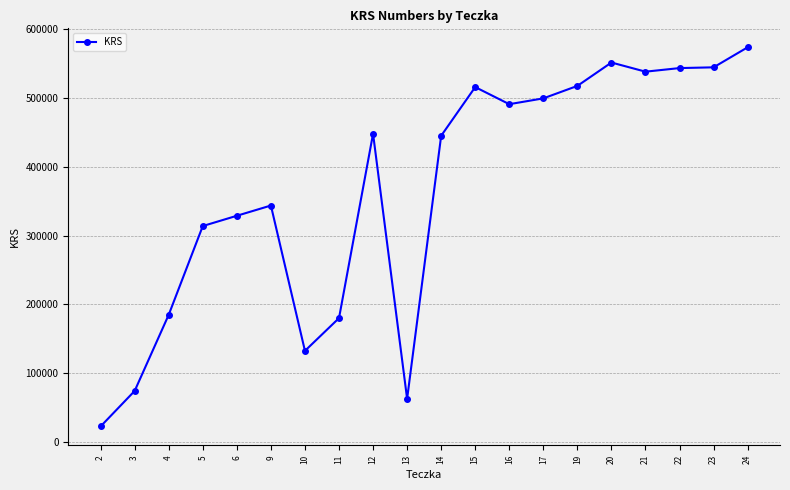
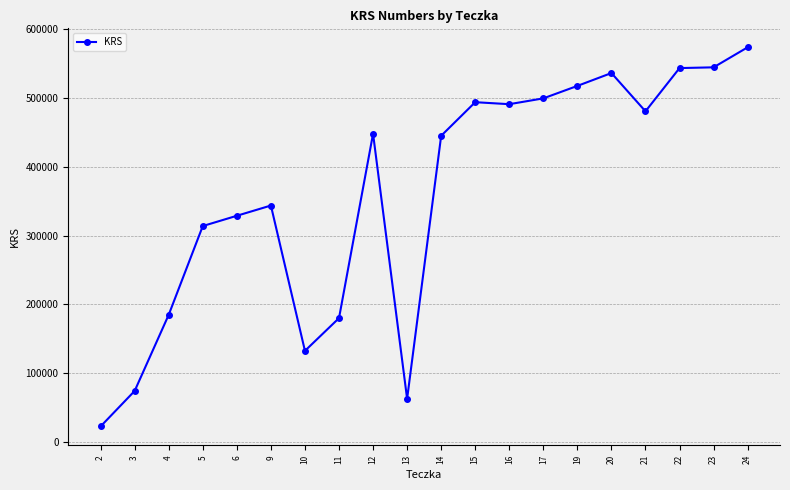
  {
    "2": 20000,
    "3": 70000,
    "4": 180000,
    "5": 310000,
    "6": 330000,
    "9": 340000,
    "10": 130000,
    "11": 180000,
    "12": 450000,
    "13": 60000,
    "14": 450000,
-   "15": 520000,
+   "15": 490000,
    "16": 490000,
    "17": 500000,
    "19": 520000,
-   "20": 550000,
-   "21": 540000,
+   "20": 540000,
+   "21": 480000,
    "22": 540000,
    "23": 540000,
    "24": 570000
  }
